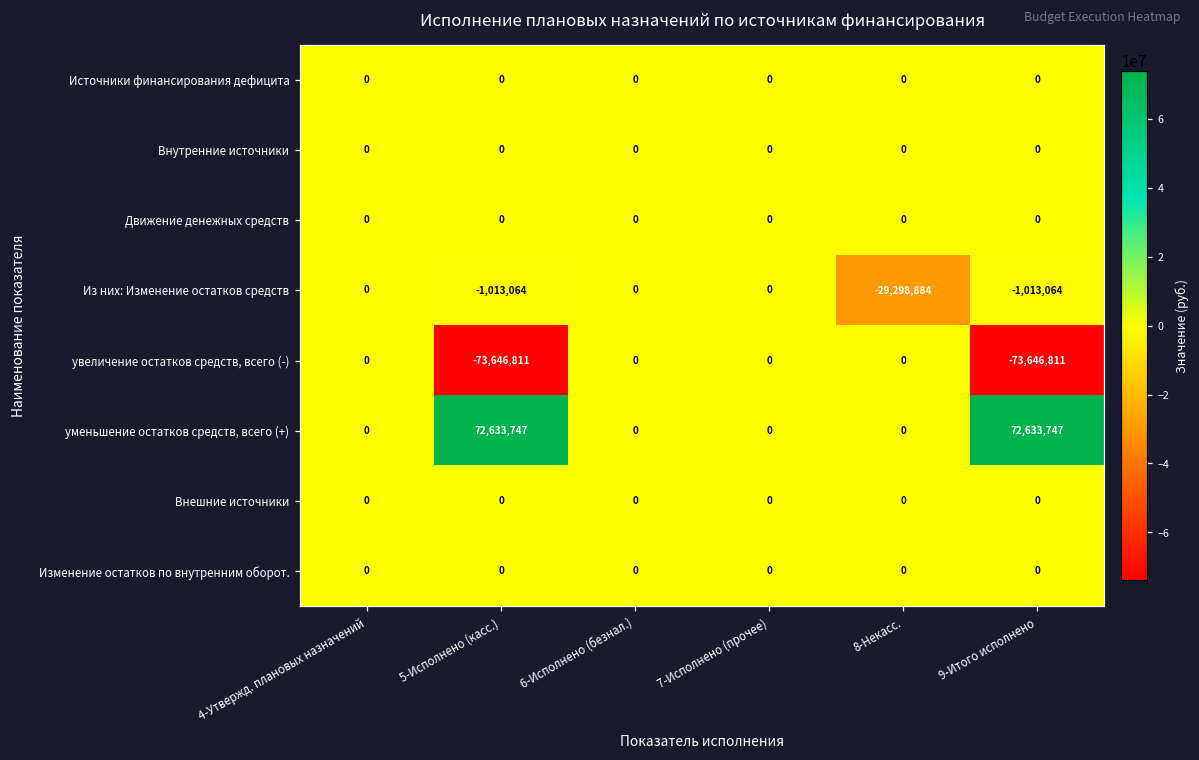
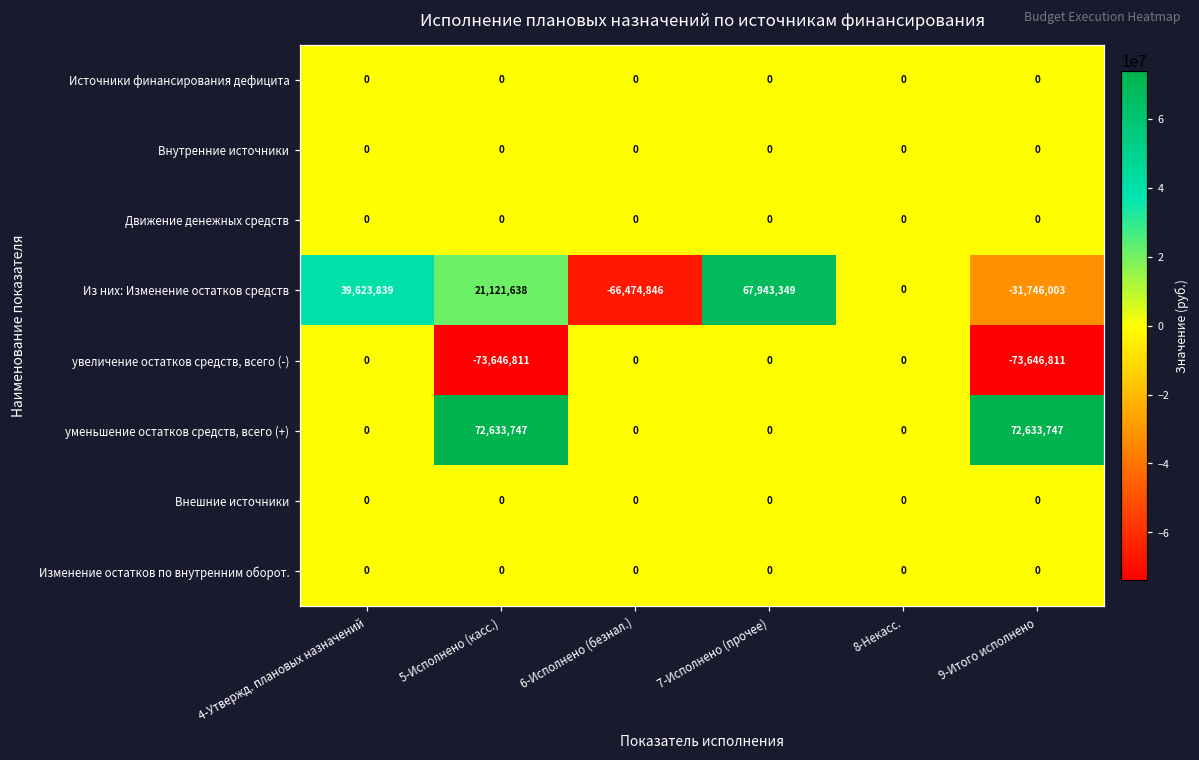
  {
    "Источники финансирования дефицита": {
      "4-Утвержд. плановых назначений": "0",
      "5-Исполнено (касс.)": "0",
      "6-Исполнено (безнал.)": "0",
      "7-Исполнено (прочее)": "0",
      "8-Некасс.": "0",
      "9-Итого исполнено": "0"
    },
    "Внутренние источники": {
      "4-Утвержд. плановых назначений": "0",
      "5-Исполнено (касс.)": "0",
      "6-Исполнено (безнал.)": "0",
      "7-Исполнено (прочее)": "0",
      "8-Некасс.": "0",
      "9-Итого исполнено": "0"
    },
    "Движение денежных средств": {
      "4-Утвержд. плановых назначений": "0",
      "5-Исполнено (касс.)": "0",
      "6-Исполнено (безнал.)": "0",
      "7-Исполнено (прочее)": "0",
      "8-Некасс.": "0",
      "9-Итого исполнено": "0"
    },
    "Из них: Изменение остатков средств": {
-     "4-Утвержд. плановых назначений": "0",
-     "5-Исполнено (касс.)": "-1,013,064",
-     "6-Исполнено (безнал.)": "0",
-     "7-Исполнено (прочее)": "0",
-     "8-Некасс.": "-29,298,884",
-     "9-Итого исполнено": "-1,013,064"
+     "4-Утвержд. плановых назначений": "39,623,839",
+     "5-Исполнено (касс.)": "21,121,638",
+     "6-Исполнено (безнал.)": "-66,474,846",
+     "7-Исполнено (прочее)": "67,943,349",
+     "8-Некасс.": "0",
+     "9-Итого исполнено": "-31,746,003"
    },
    "увеличение остатков средств, всего (-)": {
      "4-Утвержд. плановых назначений": "0",
      "5-Исполнено (касс.)": "-73,646,811",
      "6-Исполнено (безнал.)": "0",
      "7-Исполнено (прочее)": "0",
      "8-Некасс.": "0",
      "9-Итого исполнено": "-73,646,811"
    },
    "уменьшение остатков средств, всего (+)": {
      "4-Утвержд. плановых назначений": "0",
      "5-Исполнено (касс.)": "72,633,747",
      "6-Исполнено (безнал.)": "0",
      "7-Исполнено (прочее)": "0",
      "8-Некасс.": "0",
      "9-Итого исполнено": "72,633,747"
    },
    "Внешние источники": {
      "4-Утвержд. плановых назначений": "0",
      "5-Исполнено (касс.)": "0",
      "6-Исполнено (безнал.)": "0",
      "7-Исполнено (прочее)": "0",
      "8-Некасс.": "0",
      "9-Итого исполнено": "0"
    },
    "Изменение остатков по внутренним оборот.": {
      "4-Утвержд. плановых назначений": "0",
      "5-Исполнено (касс.)": "0",
      "6-Исполнено (безнал.)": "0",
      "7-Исполнено (прочее)": "0",
      "8-Некасс.": "0",
      "9-Итого исполнено": "0"
    }
  }
